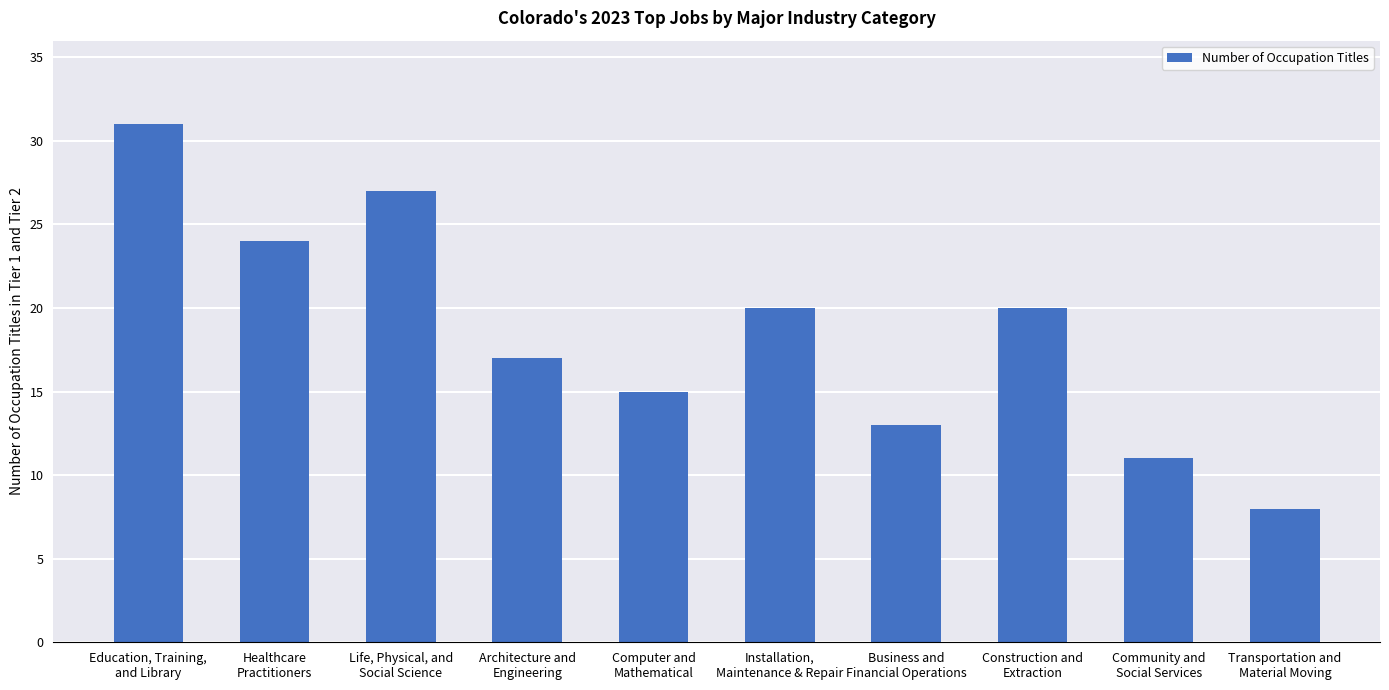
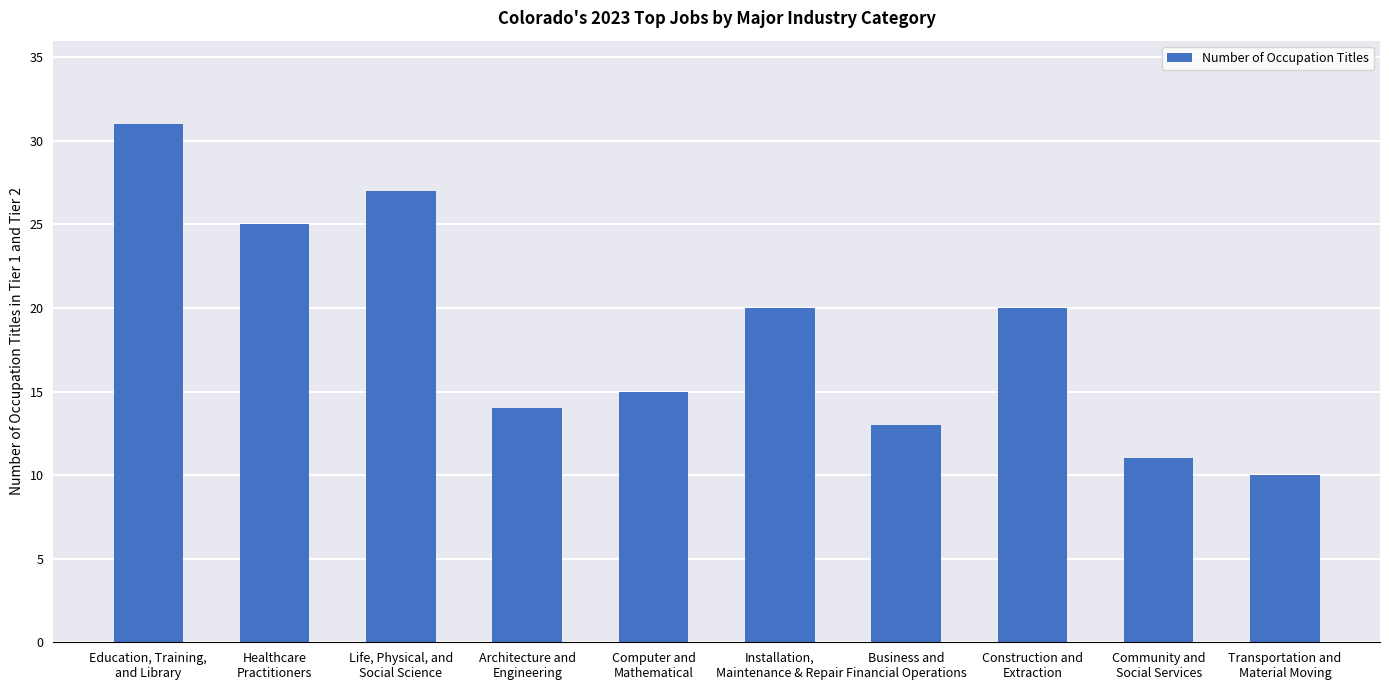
  {
    "Education, Training, and Library": 31,
-   "Healthcare Practitioners": 24,
+   "Healthcare Practitioners": 25,
    "Life, Physical, and Social Science": 27,
-   "Architecture and Engineering": 17,
+   "Architecture and Engineering": 14,
    "Computer and Mathematical": 15,
    "Installation, Maintenance & Repair": 20,
    "Business and Financial Operations": 13,
    "Construction and Extraction": 20,
    "Community and Social Services": 11,
-   "Transportation and Material Moving": 8
+   "Transportation and Material Moving": 10
  }
